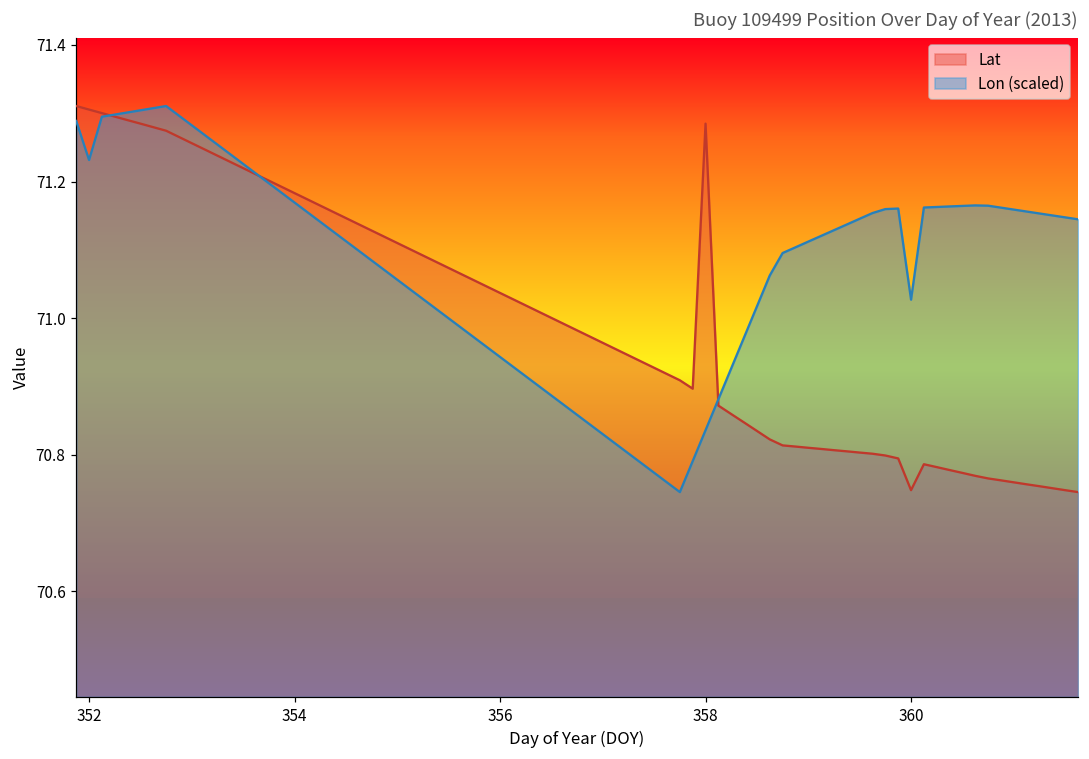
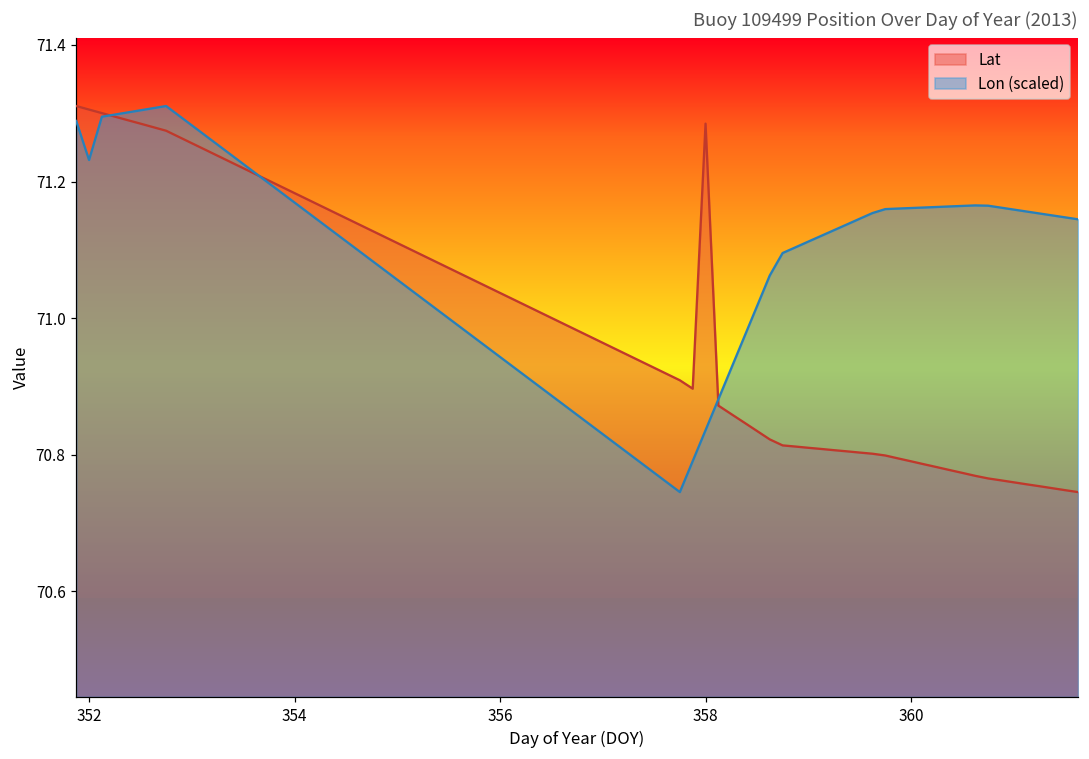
  {
    "Lat": {
      "352": 71.31,
      "358": 71.28,
-     "360": 70.75
+     "360": 70.79
    },
    "Lon (scaled)": {
      "352": 71.23,
      "358": 70.84,
-     "360": 71.03
+     "360": 71.16
    }
  }
